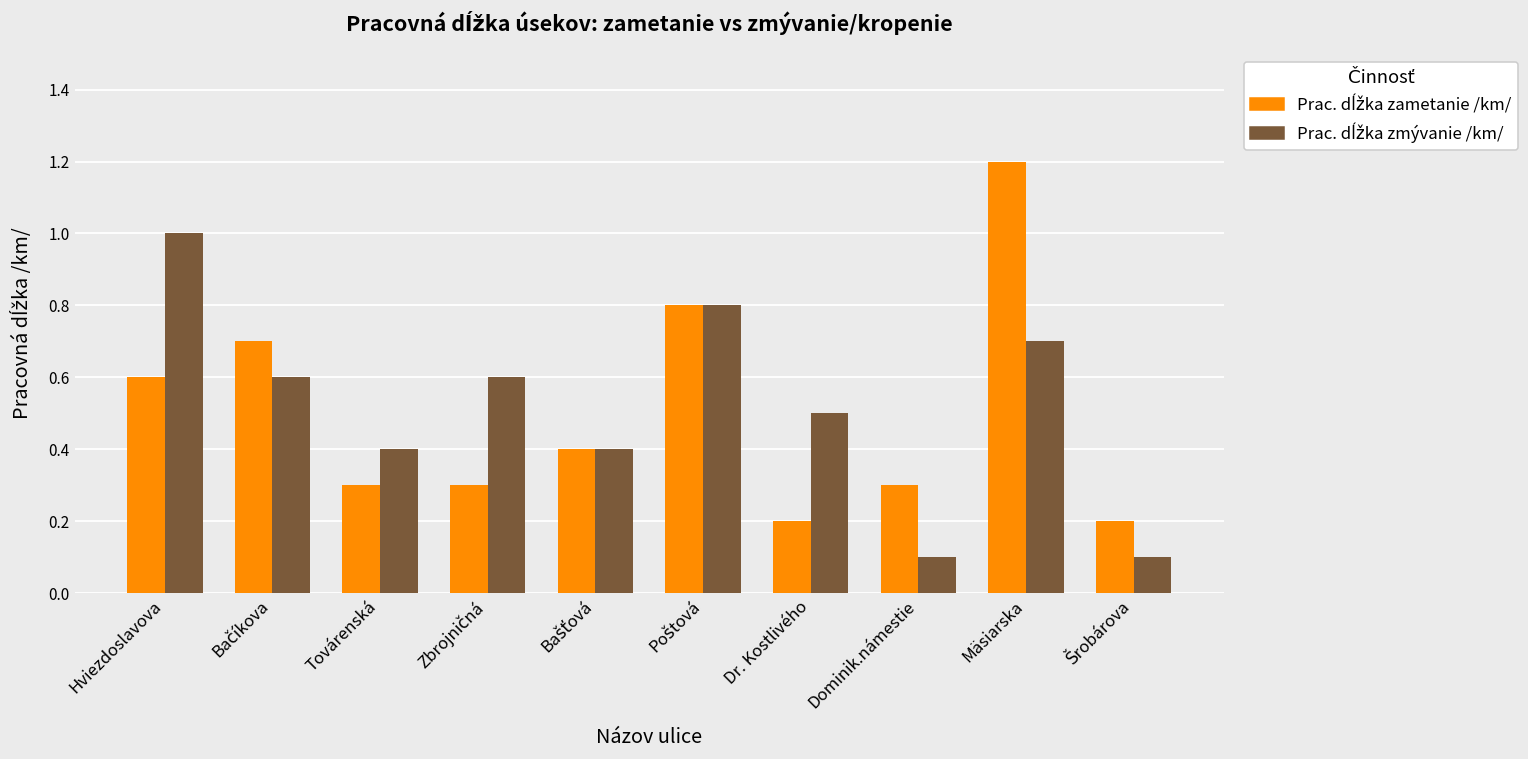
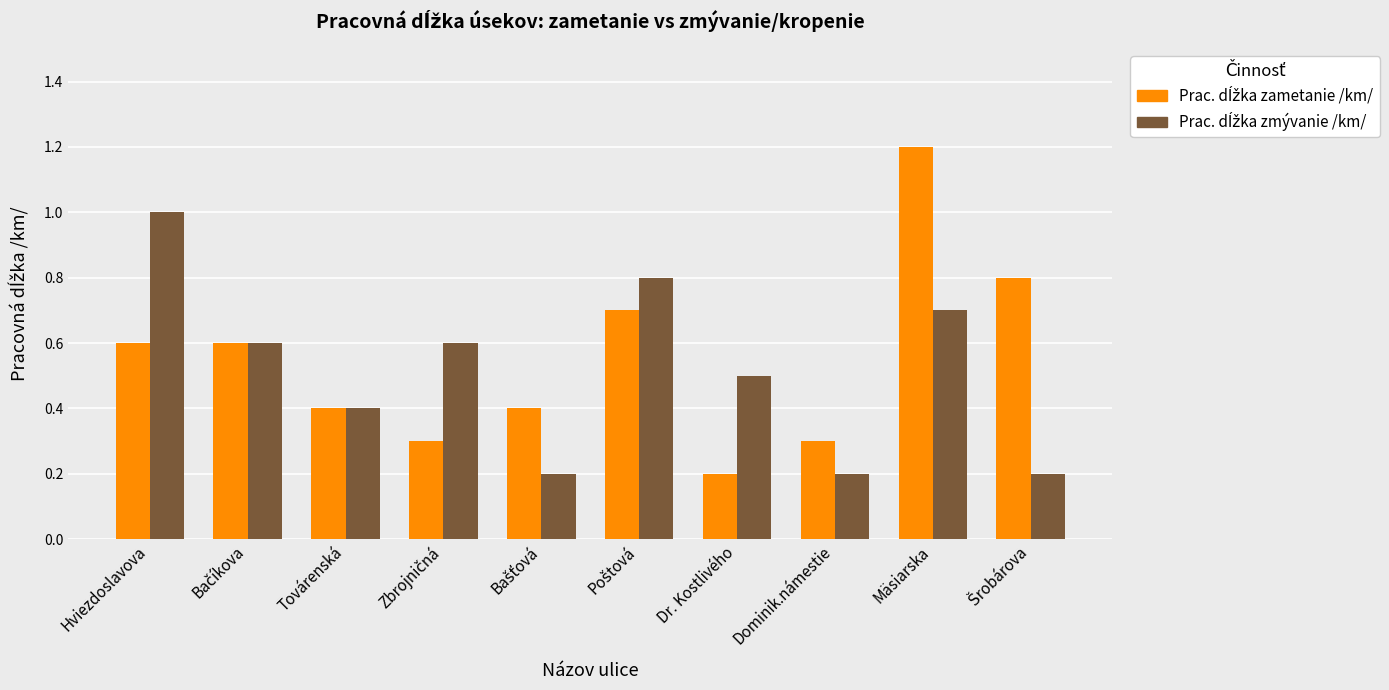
  {
    "Prac. dĺžka zametanie /km/": {
      "Hviezdoslavova": 0.6,
-     "Bačíkova": 0.7,
-     "Továrenská": 0.3,
+     "Bačíkova": 0.6,
+     "Továrenská": 0.4,
      "Zbrojničná": 0.3,
      "Bašťová": 0.4,
-     "Poštová": 0.8,
+     "Poštová": 0.7,
      "Dr. Kostlivého": 0.2,
      "Dominik.námestie": 0.3,
      "Mäsiarska": 1.2,
-     "Šrobárova": 0.2
+     "Šrobárova": 0.8
    },
    "Prac. dĺžka zmývanie /km/": {
      "Hviezdoslavova": 1.0,
      "Bačíkova": 0.6,
      "Továrenská": 0.4,
      "Zbrojničná": 0.6,
-     "Bašťová": 0.4,
+     "Bašťová": 0.2,
      "Poštová": 0.8,
      "Dr. Kostlivého": 0.5,
-     "Dominik.námestie": 0.1,
+     "Dominik.námestie": 0.2,
      "Mäsiarska": 0.7,
-     "Šrobárova": 0.1
+     "Šrobárova": 0.2
    }
  }
